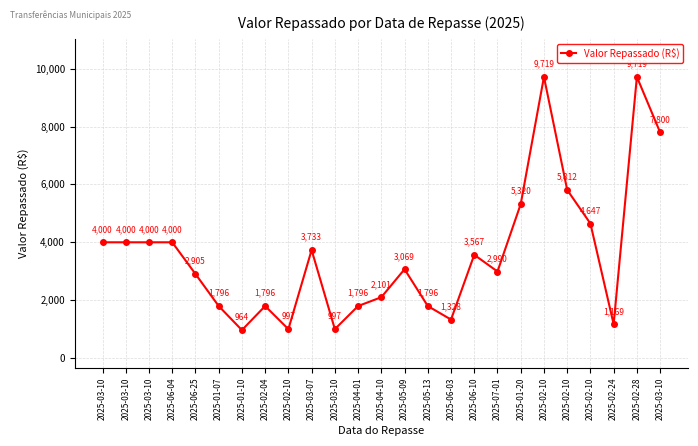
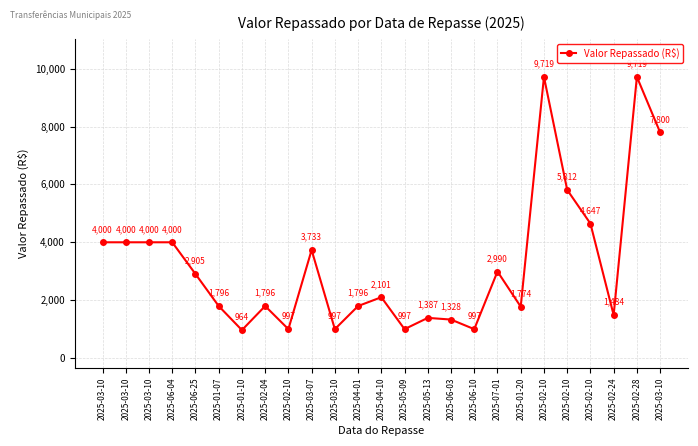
  {
    "2025-06-04": "4,000",
    "2025-06-25": "2,905",
    "2025-01-07": "1,796",
    "2025-01-10": "964",
    "2025-02-04": "1,796",
    "2025-03-07": "3,733",
    "2025-04-01": "1,796",
    "2025-04-10": "2,101",
-   "2025-05-09": "3,069",
-   "2025-05-13": "1,796",
+   "2025-05-09": "997",
+   "2025-05-13": "1,387",
    "2025-06-03": "1,328",
-   "2025-06-10": "3,567",
+   "2025-06-10": "997",
    "2025-07-01": "2,990",
-   "2025-01-20": "5,320",
-   "2025-02-24": "1,169"
+   "2025-01-20": "1,774",
+   "2025-02-24": "1,484"
  }
